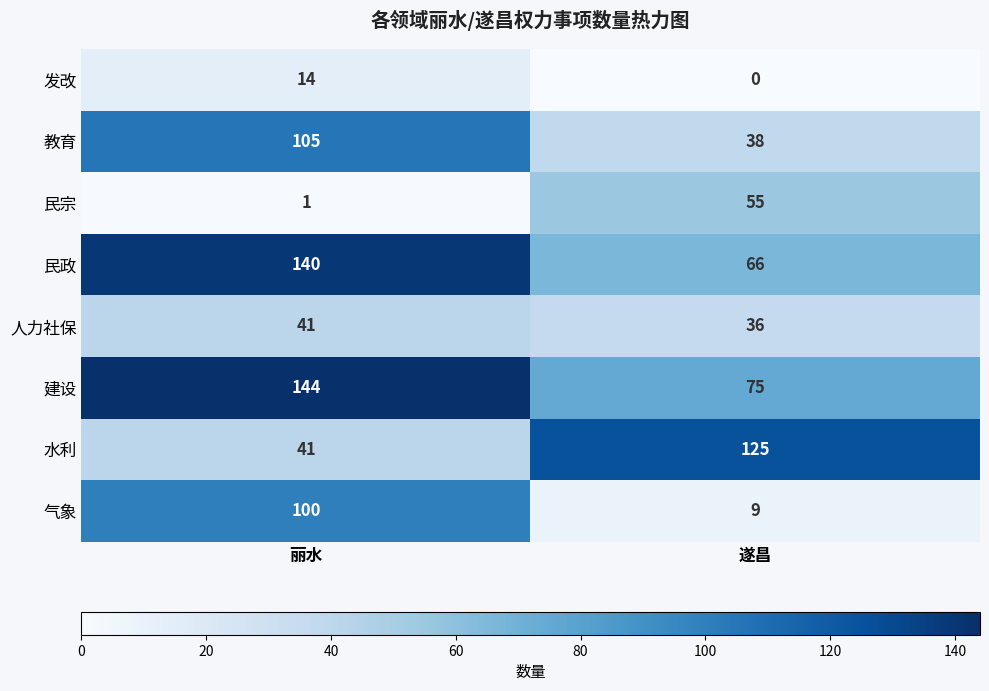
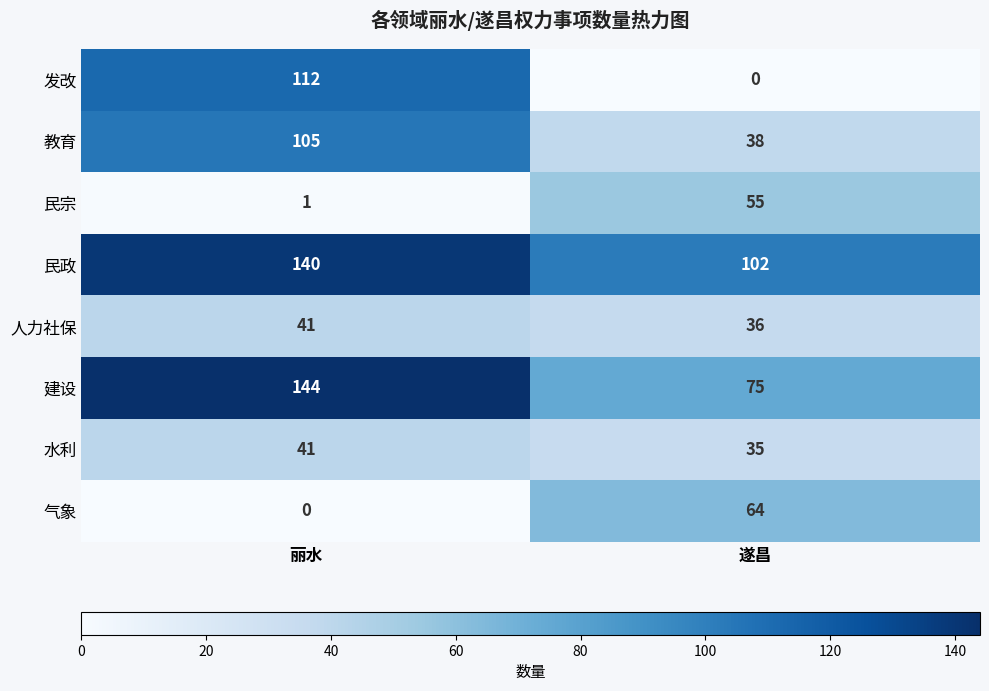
  {
    "发改": {
-     "丽水": 14,
+     "丽水": 112,
      "遂昌": 0
    },
    "教育": {
      "丽水": 105,
      "遂昌": 38
    },
    "民宗": {
      "丽水": 1,
      "遂昌": 55
    },
    "民政": {
      "丽水": 140,
-     "遂昌": 66
+     "遂昌": 102
    },
    "人力社保": {
      "丽水": 41,
      "遂昌": 36
    },
    "建设": {
      "丽水": 144,
      "遂昌": 75
    },
    "水利": {
      "丽水": 41,
-     "遂昌": 125
+     "遂昌": 35
    },
    "气象": {
-     "丽水": 100,
-     "遂昌": 9
+     "丽水": 0,
+     "遂昌": 64
    }
  }
